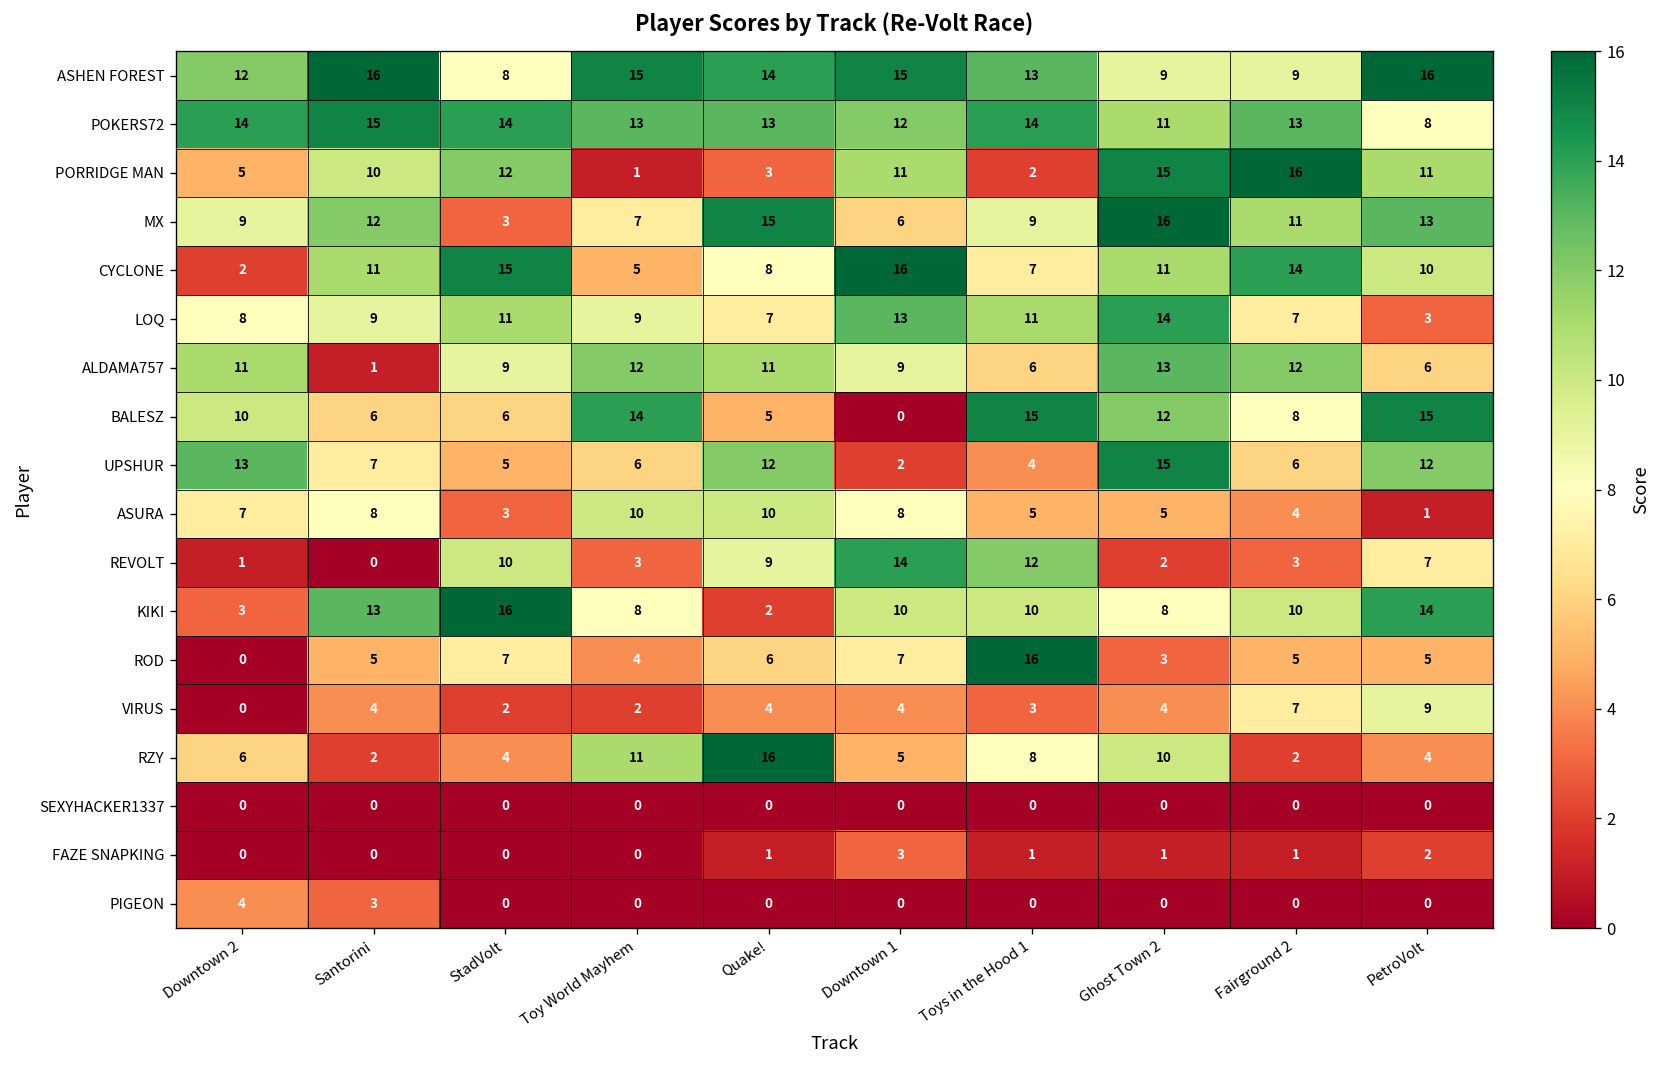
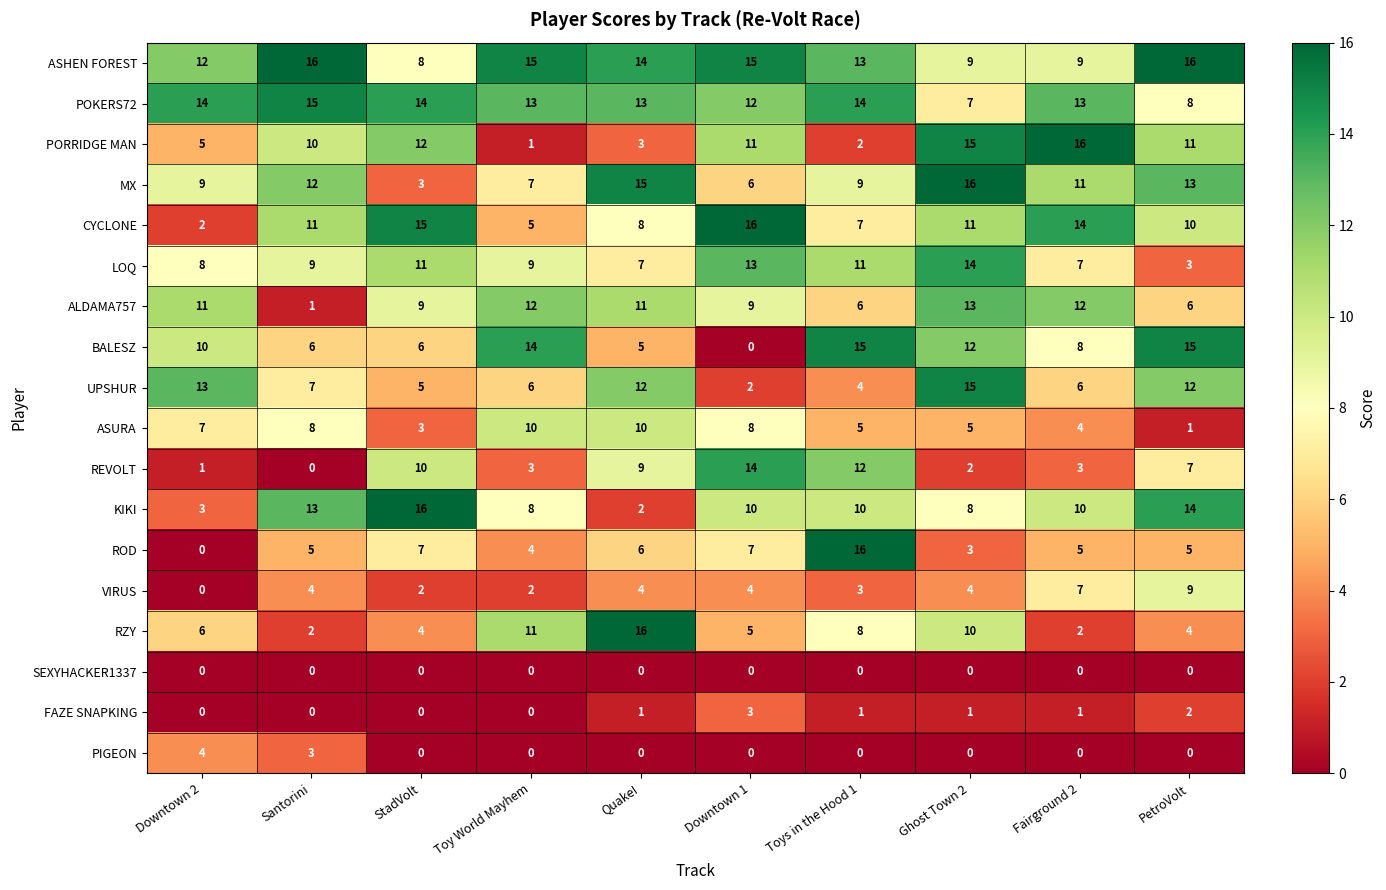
  {
    "ASHEN FOREST": {
      "Downtown 2": 12,
      "Santorini": 16,
      "StadVolt": 8,
      "Toy World Mayhem": 15,
      "Quake!": 14,
      "Downtown 1": 15,
      "Toys in the Hood 1": 13,
      "Ghost Town 2": 9,
      "Fairground 2": 9,
      "PetroVolt": 16
    },
    "POKERS72": {
      "Downtown 2": 14,
      "Santorini": 15,
      "StadVolt": 14,
      "Toy World Mayhem": 13,
      "Quake!": 13,
      "Downtown 1": 12,
      "Toys in the Hood 1": 14,
-     "Ghost Town 2": 11,
+     "Ghost Town 2": 7,
      "Fairground 2": 13,
      "PetroVolt": 8
    },
    "PORRIDGE MAN": {
      "Downtown 2": 5,
      "Santorini": 10,
      "StadVolt": 12,
      "Toy World Mayhem": 1,
      "Quake!": 3,
      "Downtown 1": 11,
      "Toys in the Hood 1": 2,
      "Ghost Town 2": 15,
      "Fairground 2": 16,
      "PetroVolt": 11
    },
    "MX": {
      "Downtown 2": 9,
      "Santorini": 12,
      "StadVolt": 3,
      "Toy World Mayhem": 7,
      "Quake!": 15,
      "Downtown 1": 6,
      "Toys in the Hood 1": 9,
      "Ghost Town 2": 16,
      "Fairground 2": 11,
      "PetroVolt": 13
    },
    "CYCLONE": {
      "Downtown 2": 2,
      "Santorini": 11,
      "StadVolt": 15,
      "Toy World Mayhem": 5,
      "Quake!": 8,
      "Downtown 1": 16,
      "Toys in the Hood 1": 7,
      "Ghost Town 2": 11,
      "Fairground 2": 14,
      "PetroVolt": 10
    },
    "LOQ": {
      "Downtown 2": 8,
      "Santorini": 9,
      "StadVolt": 11,
      "Toy World Mayhem": 9,
      "Quake!": 7,
      "Downtown 1": 13,
      "Toys in the Hood 1": 11,
      "Ghost Town 2": 14,
      "Fairground 2": 7,
      "PetroVolt": 3
    },
    "ALDAMA757": {
      "Downtown 2": 11,
      "Santorini": 1,
      "StadVolt": 9,
      "Toy World Mayhem": 12,
      "Quake!": 11,
      "Downtown 1": 9,
      "Toys in the Hood 1": 6,
      "Ghost Town 2": 13,
      "Fairground 2": 12,
      "PetroVolt": 6
    },
    "BALESZ": {
      "Downtown 2": 10,
      "Santorini": 6,
      "StadVolt": 6,
      "Toy World Mayhem": 14,
      "Quake!": 5,
      "Downtown 1": 0,
      "Toys in the Hood 1": 15,
      "Ghost Town 2": 12,
      "Fairground 2": 8,
      "PetroVolt": 15
    },
    "UPSHUR": {
      "Downtown 2": 13,
      "Santorini": 7,
      "StadVolt": 5,
      "Toy World Mayhem": 6,
      "Quake!": 12,
      "Downtown 1": 2,
      "Toys in the Hood 1": 4,
      "Ghost Town 2": 15,
      "Fairground 2": 6,
      "PetroVolt": 12
    },
    "ASURA": {
      "Downtown 2": 7,
      "Santorini": 8,
      "StadVolt": 3,
      "Toy World Mayhem": 10,
      "Quake!": 10,
      "Downtown 1": 8,
      "Toys in the Hood 1": 5,
      "Ghost Town 2": 5,
      "Fairground 2": 4,
      "PetroVolt": 1
    },
    "REVOLT": {
      "Downtown 2": 1,
      "Santorini": 0,
      "StadVolt": 10,
      "Toy World Mayhem": 3,
      "Quake!": 9,
      "Downtown 1": 14,
      "Toys in the Hood 1": 12,
      "Ghost Town 2": 2,
      "Fairground 2": 3,
      "PetroVolt": 7
    },
    "KIKI": {
      "Downtown 2": 3,
      "Santorini": 13,
      "StadVolt": 16,
      "Toy World Mayhem": 8,
      "Quake!": 2,
      "Downtown 1": 10,
      "Toys in the Hood 1": 10,
      "Ghost Town 2": 8,
      "Fairground 2": 10,
      "PetroVolt": 14
    },
    "ROD": {
      "Downtown 2": 0,
      "Santorini": 5,
      "StadVolt": 7,
      "Toy World Mayhem": 4,
      "Quake!": 6,
      "Downtown 1": 7,
      "Toys in the Hood 1": 16,
      "Ghost Town 2": 3,
      "Fairground 2": 5,
      "PetroVolt": 5
    },
    "VIRUS": {
      "Downtown 2": 0,
      "Santorini": 4,
      "StadVolt": 2,
      "Toy World Mayhem": 2,
      "Quake!": 4,
      "Downtown 1": 4,
      "Toys in the Hood 1": 3,
      "Ghost Town 2": 4,
      "Fairground 2": 7,
      "PetroVolt": 9
    },
    "RZY": {
      "Downtown 2": 6,
      "Santorini": 2,
      "StadVolt": 4,
      "Toy World Mayhem": 11,
      "Quake!": 16,
      "Downtown 1": 5,
      "Toys in the Hood 1": 8,
      "Ghost Town 2": 10,
      "Fairground 2": 2,
      "PetroVolt": 4
    },
    "SEXYHACKER1337": {
      "Downtown 2": 0,
      "Santorini": 0,
      "StadVolt": 0,
      "Toy World Mayhem": 0,
      "Quake!": 0,
      "Downtown 1": 0,
      "Toys in the Hood 1": 0,
      "Ghost Town 2": 0,
      "Fairground 2": 0,
      "PetroVolt": 0
    },
    "FAZE SNAPKING": {
      "Downtown 2": 0,
      "Santorini": 0,
      "StadVolt": 0,
      "Toy World Mayhem": 0,
      "Quake!": 1,
      "Downtown 1": 3,
      "Toys in the Hood 1": 1,
      "Ghost Town 2": 1,
      "Fairground 2": 1,
      "PetroVolt": 2
    },
    "PIGEON": {
      "Downtown 2": 4,
      "Santorini": 3,
      "StadVolt": 0,
      "Toy World Mayhem": 0,
      "Quake!": 0,
      "Downtown 1": 0,
      "Toys in the Hood 1": 0,
      "Ghost Town 2": 0,
      "Fairground 2": 0,
      "PetroVolt": 0
    }
  }
